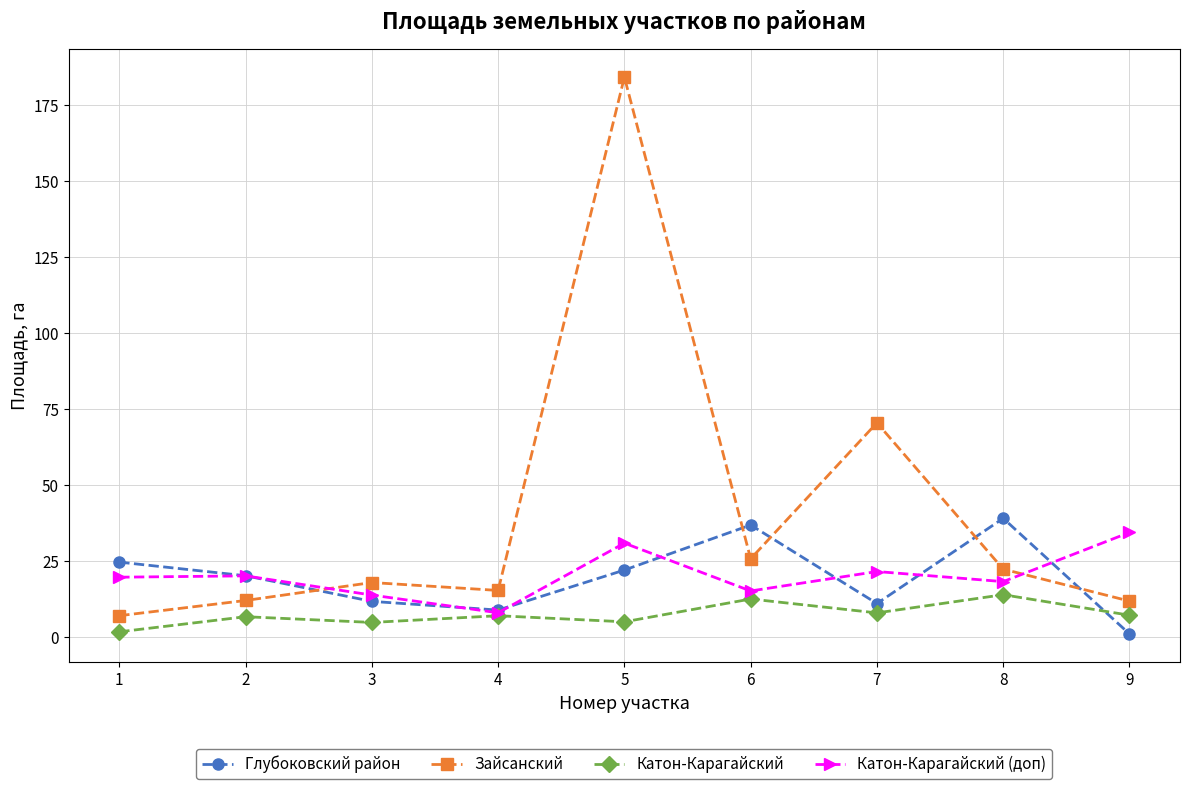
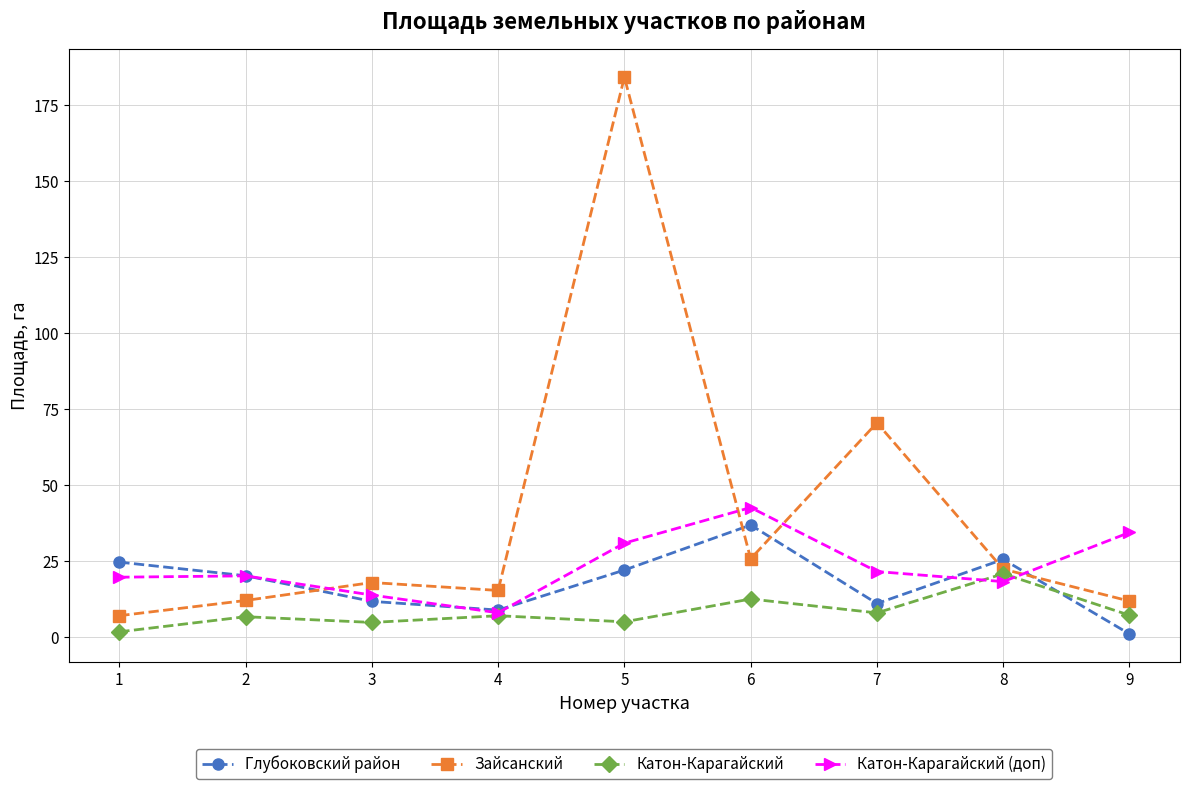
  {
    "Глубоковский район": {
      "1": 25,
      "3": 12,
      "4": 9,
      "5": 22,
      "6": 37,
      "7": 11,
-     "8": 39,
+     "8": 26,
      "9": 1
    },
    "Зайсанский": {
      "1": 7,
      "2": 12,
      "3": 18,
      "4": 15,
      "5": 184,
      "6": 26,
      "7": 70,
      "8": 22,
      "9": 12
    },
    "Катон-Карагайский": {
      "1": 2,
      "2": 7,
      "3": 5,
      "4": 7,
      "5": 5,
      "6": 12,
      "7": 8,
-     "8": 14,
+     "8": 21,
      "9": 7
    },
    "Катон-Карагайский (доп)": {
      "1": 20,
      "3": 14,
      "4": 8,
      "5": 31,
-     "6": 15,
+     "6": 43,
      "7": 22,
      "8": 18,
      "9": 34
    }
  }
